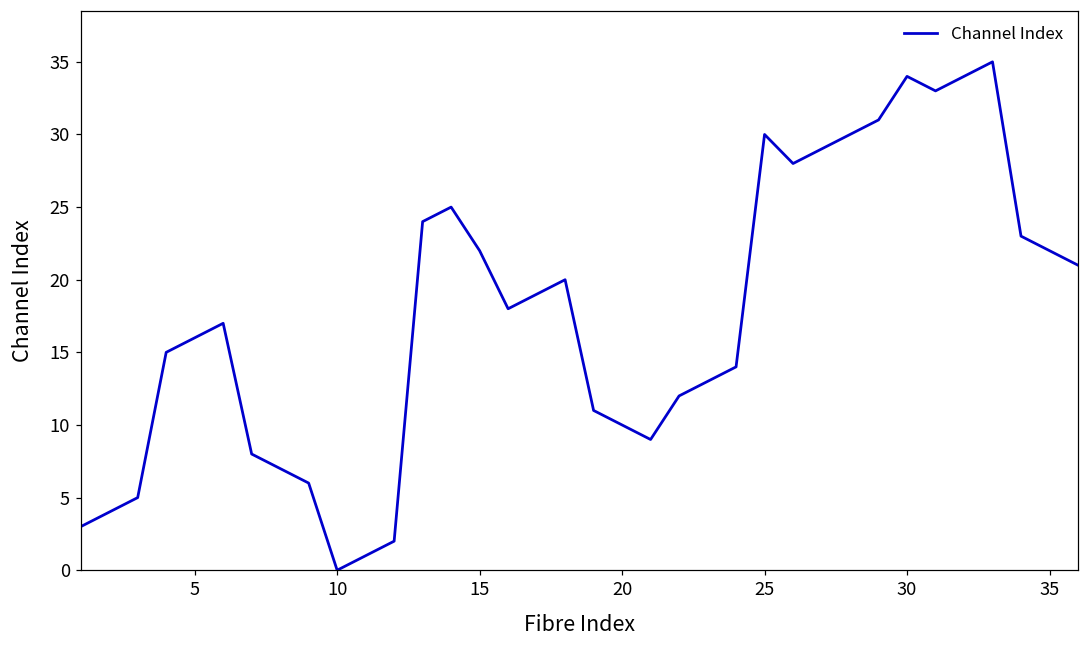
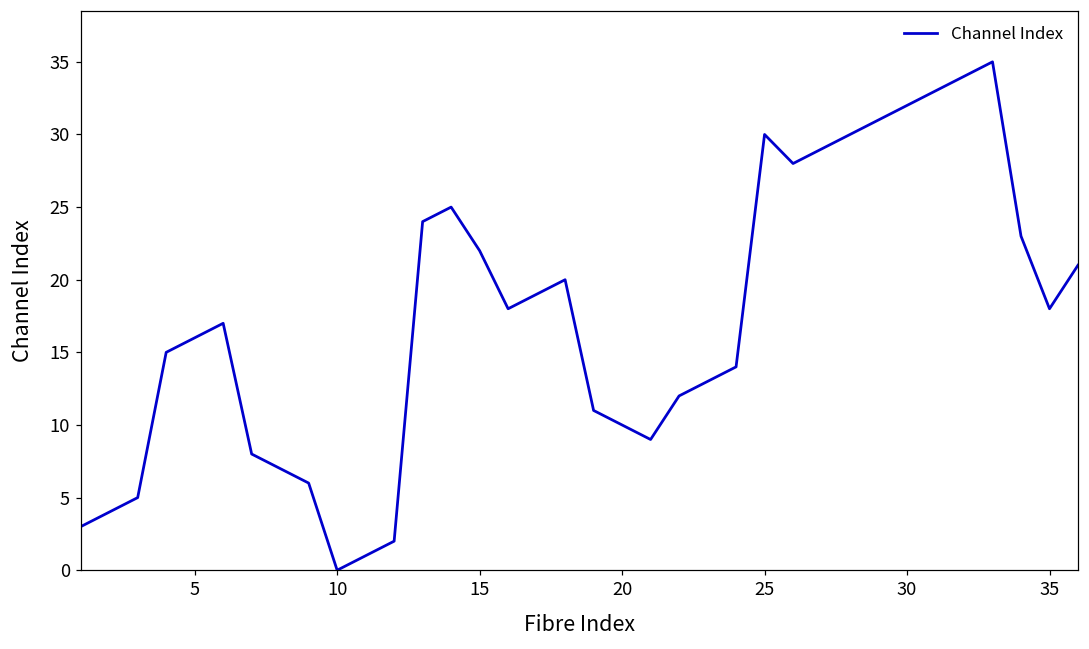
  {
    "5": 16,
    "10": 0,
    "15": 22,
    "20": 10,
    "25": 30,
-   "30": 34,
-   "35": 22
+   "30": 32,
+   "35": 18
  }
